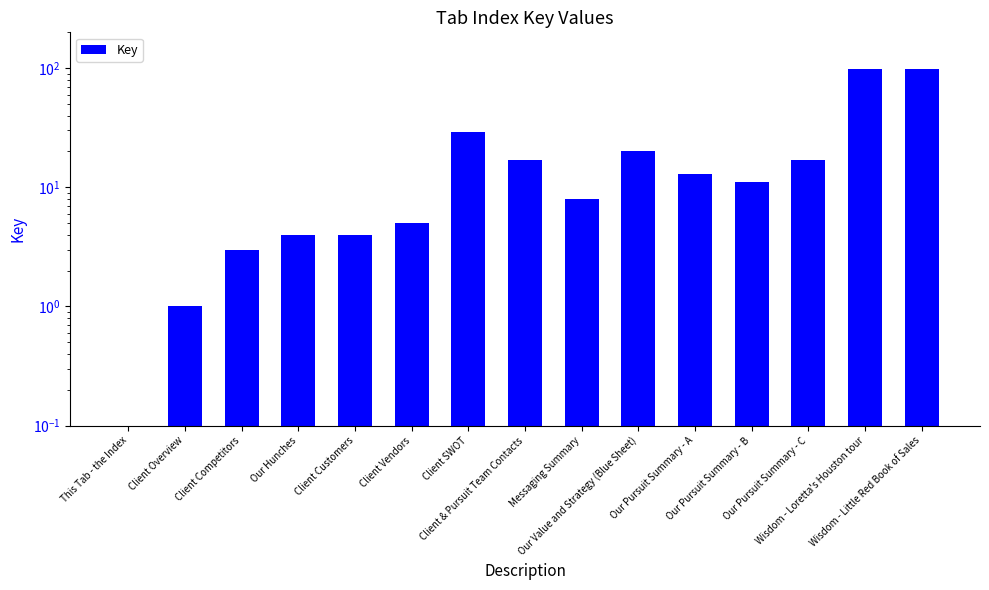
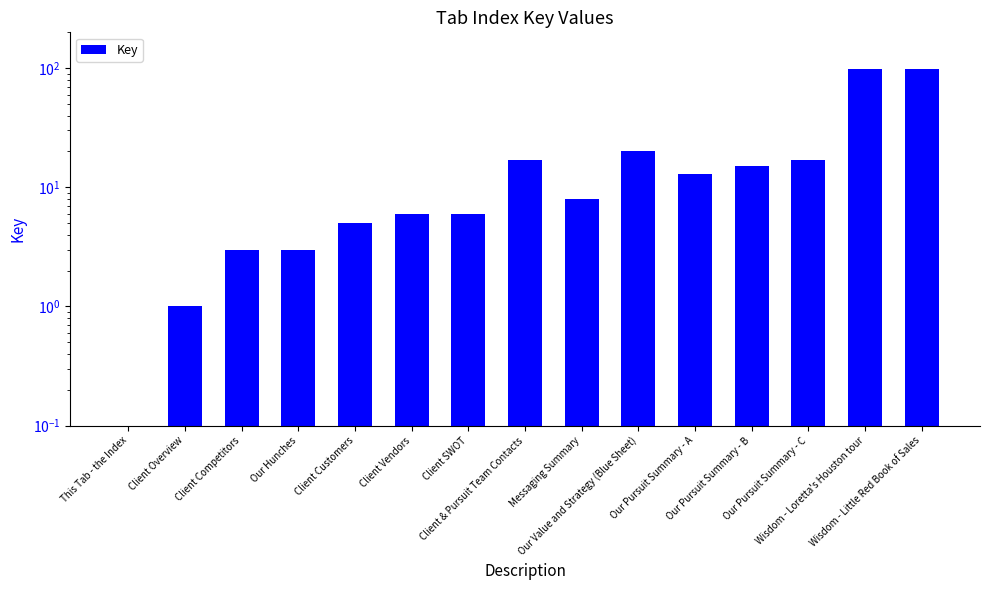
  {
    "Client Overview": 1,
    "Client Competitors": 3,
-   "Our Hunches": 4,
-   "Client Customers": 4,
-   "Client Vendors": 5,
-   "Client SWOT": 29,
+   "Our Hunches": 3,
+   "Client Customers": 5,
+   "Client Vendors": 6,
+   "Client SWOT": 6,
    "Client & Pursuit Team Contacts": 17,
    "Messaging Summary": 8,
    "Our Value and Strategy (Blue Sheet)": 20,
    "Our Pursuit Summary - A": 13,
-   "Our Pursuit Summary - B": 11,
+   "Our Pursuit Summary - B": 15,
    "Our Pursuit Summary - C": 17,
    "Wisdom - Loretta's Houston tour": 100,
    "Wisdom - Little Red Book of Sales": 100
  }
